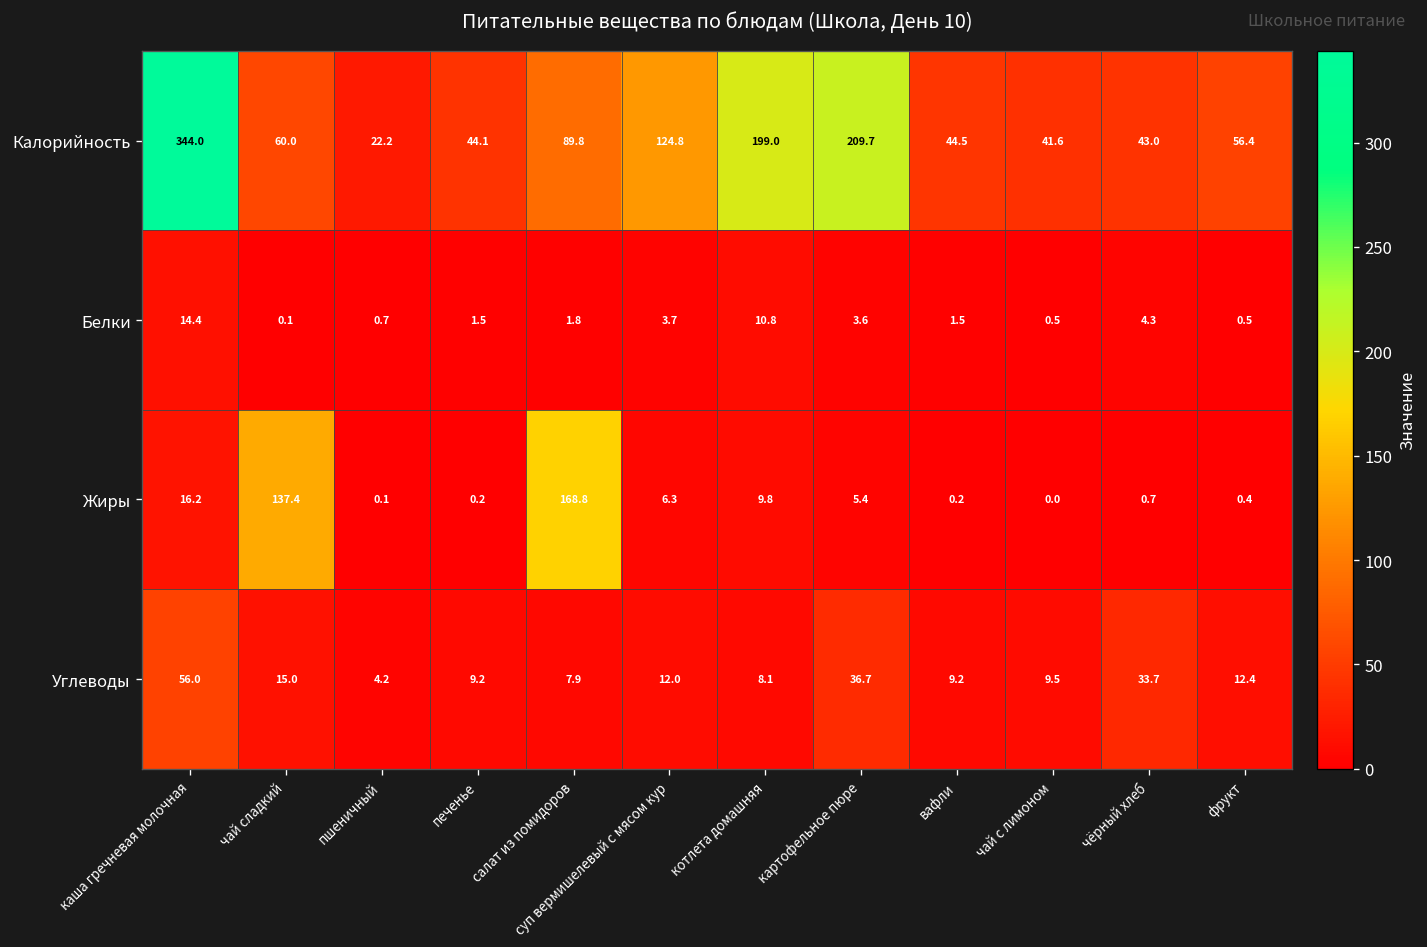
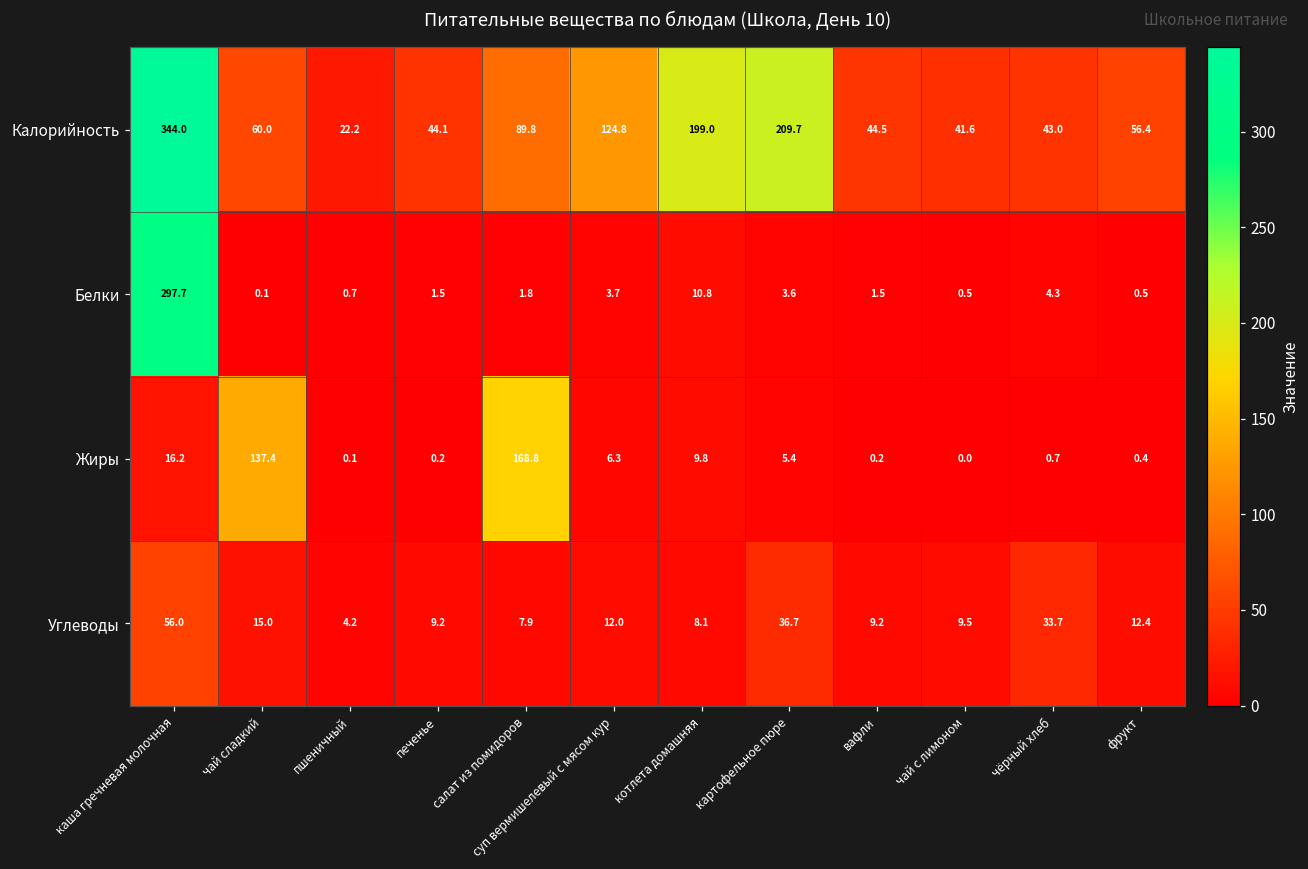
  {
    "Калорийность": {
      "каша гречневая молочная": 344.0,
      "чай сладкий": 60.0,
      "пшеничный": 22.2,
      "печенье": 44.1,
      "салат из помидоров": 89.8,
      "суп вермишелевый с мясом кур": 124.8,
      "котлета домашняя": 199.0,
      "картофельное пюре": 209.7,
      "вафли": 44.5,
      "чай с лимоном": 41.6,
      "чёрный хлеб": 43.0,
      "фрукт": 56.4
    },
    "Белки": {
-     "каша гречневая молочная": 14.4,
+     "каша гречневая молочная": 297.7,
      "чай сладкий": 0.1,
      "пшеничный": 0.7,
      "печенье": 1.5,
      "салат из помидоров": 1.8,
      "суп вермишелевый с мясом кур": 3.7,
      "котлета домашняя": 10.8,
      "картофельное пюре": 3.6,
      "вафли": 1.5,
      "чай с лимоном": 0.5,
      "чёрный хлеб": 4.3,
      "фрукт": 0.5
    },
    "Жиры": {
      "каша гречневая молочная": 16.2,
      "чай сладкий": 137.4,
      "пшеничный": 0.1,
      "печенье": 0.2,
      "салат из помидоров": 168.8,
      "суп вермишелевый с мясом кур": 6.3,
      "котлета домашняя": 9.8,
      "картофельное пюре": 5.4,
      "вафли": 0.2,
      "чай с лимоном": 0.0,
      "чёрный хлеб": 0.7,
      "фрукт": 0.4
    },
    "Углеводы": {
      "каша гречневая молочная": 56.0,
      "чай сладкий": 15.0,
      "пшеничный": 4.2,
      "печенье": 9.2,
      "салат из помидоров": 7.9,
      "суп вермишелевый с мясом кур": 12.0,
      "котлета домашняя": 8.1,
      "картофельное пюре": 36.7,
      "вафли": 9.2,
      "чай с лимоном": 9.5,
      "чёрный хлеб": 33.7,
      "фрукт": 12.4
    }
  }
